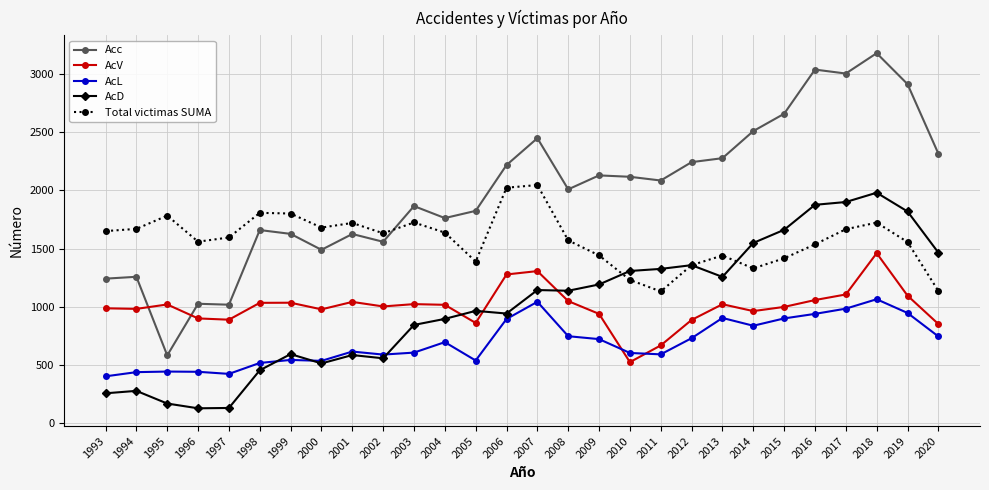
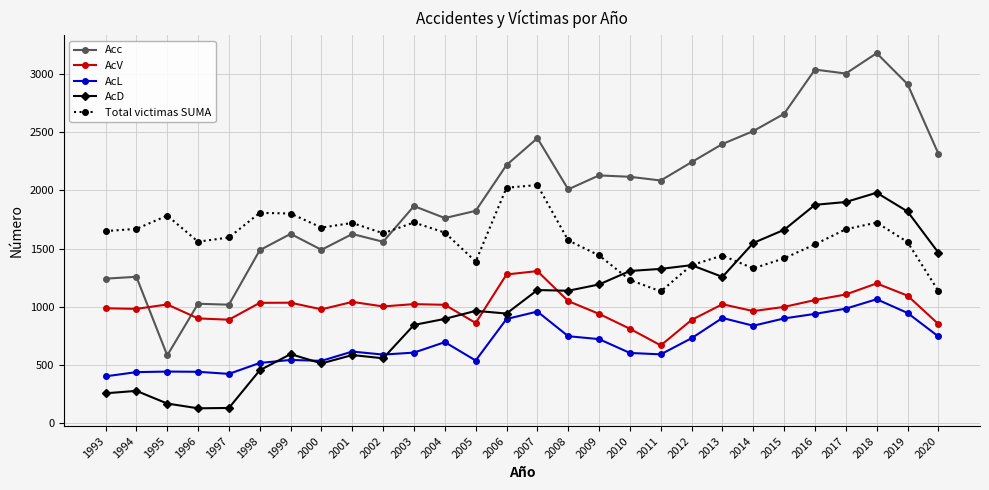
  {
    "Acc": {
      "1993": 1240,
      "1994": 1260,
      "1995": 580,
      "1996": 1030,
      "1997": 1020,
-     "1998": 1660,
+     "1998": 1490,
      "1999": 1630,
      "2000": 1490,
      "2001": 1630,
      "2002": 1560,
      "2003": 1870,
      "2004": 1760,
      "2005": 1820,
      "2006": 2220,
      "2007": 2450,
      "2008": 2010,
      "2009": 2130,
      "2010": 2120,
      "2011": 2090,
      "2012": 2240,
-     "2013": 2280,
+     "2013": 2400,
      "2014": 2510,
      "2015": 2660,
      "2016": 3040,
      "2017": 3010,
      "2018": 3180,
      "2019": 2910,
      "2020": 2320
    },
    "AcV": {
      "1993": 990,
      "1994": 980,
      "1995": 1020,
      "1996": 900,
      "1997": 890,
      "1998": 1030,
      "1999": 1030,
      "2000": 980,
      "2001": 1040,
      "2002": 1000,
      "2003": 1020,
      "2004": 1020,
      "2005": 860,
      "2006": 1280,
      "2007": 1310,
      "2008": 1050,
      "2009": 940,
-     "2010": 520,
+     "2010": 810,
      "2011": 670,
      "2012": 890,
      "2013": 1020,
      "2014": 960,
      "2015": 1000,
      "2016": 1060,
      "2017": 1110,
-     "2018": 1460,
+     "2018": 1200,
      "2019": 1100,
      "2020": 850
    },
    "AcL": {
      "1993": 400,
      "1994": 440,
      "1995": 440,
      "1996": 440,
      "1997": 420,
      "1998": 520,
      "1999": 540,
      "2001": 610,
      "2002": 590,
      "2003": 610,
      "2004": 700,
      "2005": 540,
      "2006": 890,
-     "2007": 1040,
+     "2007": 960,
      "2008": 750,
      "2009": 720,
      "2010": 600,
      "2011": 590,
      "2012": 730,
      "2013": 900,
      "2014": 840,
      "2015": 900,
      "2016": 940,
      "2017": 980,
      "2018": 1060,
      "2019": 950,
      "2020": 740
    }
  }
